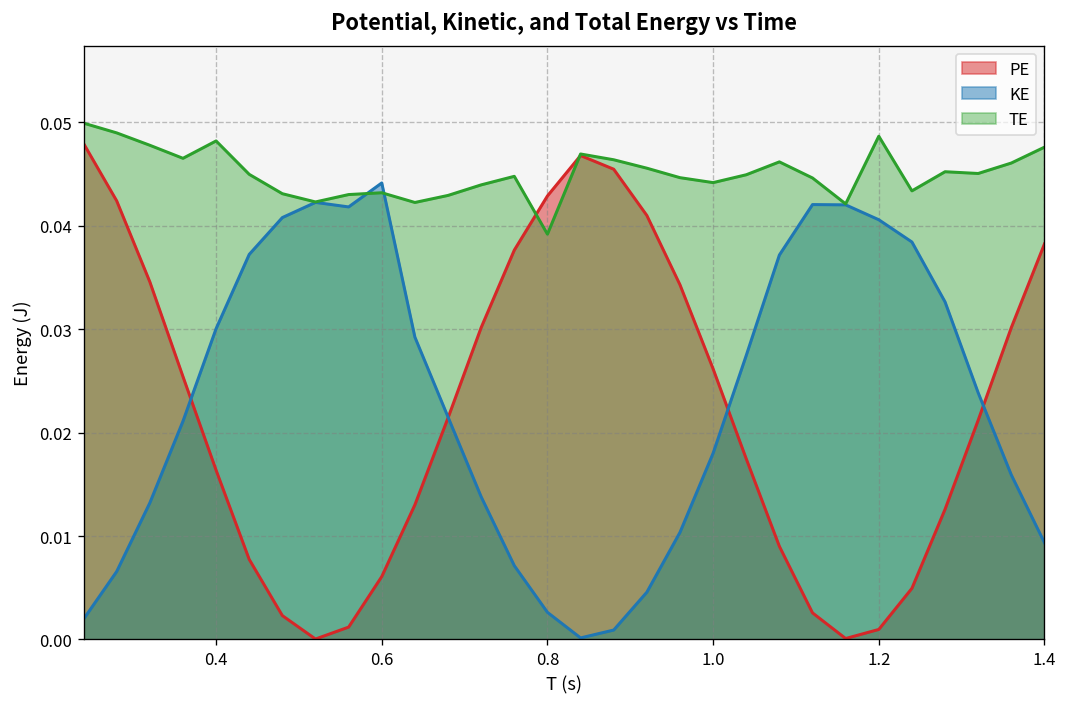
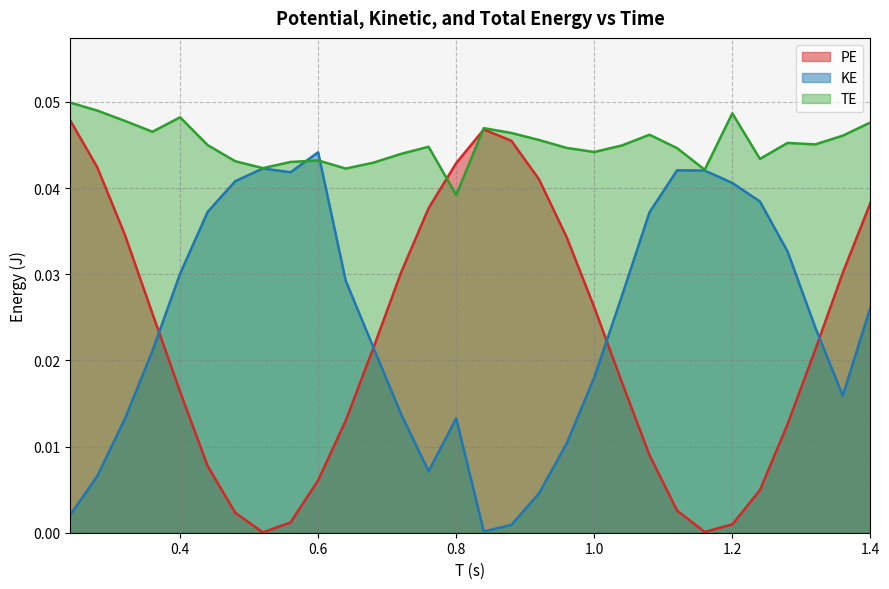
  {
    "PE": {
      "0.4": 0.016,
      "0.6": 0.006,
      "0.8": 0.043,
      "1.0": 0.026,
      "1.2": 0.001,
      "1.4": 0.038
    },
    "KE": {
      "0.4": 0.030,
      "0.6": 0.044,
-     "0.8": 0.003,
+     "0.8": 0.013,
      "1.0": 0.018,
      "1.2": 0.041,
-     "1.4": 0.009
+     "1.4": 0.026
    },
    "TE": {
      "0.4": 0.048,
      "0.6": 0.043,
      "0.8": 0.039,
      "1.0": 0.044,
      "1.2": 0.049,
      "1.4": 0.048
    }
  }
